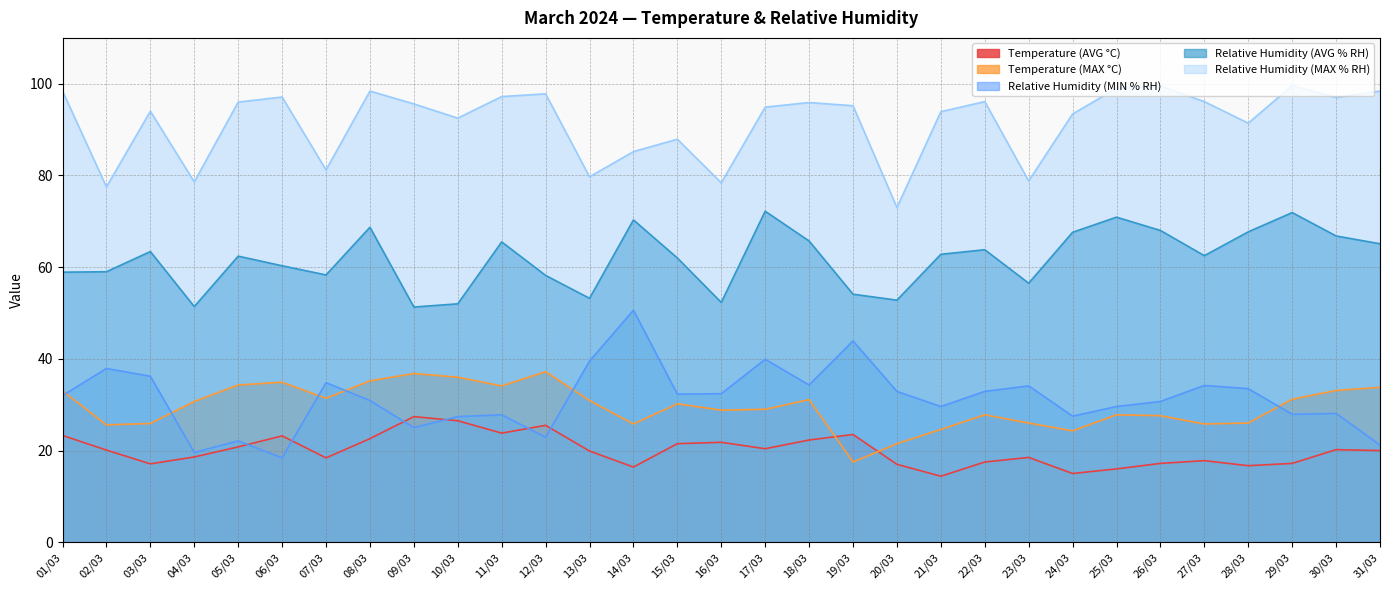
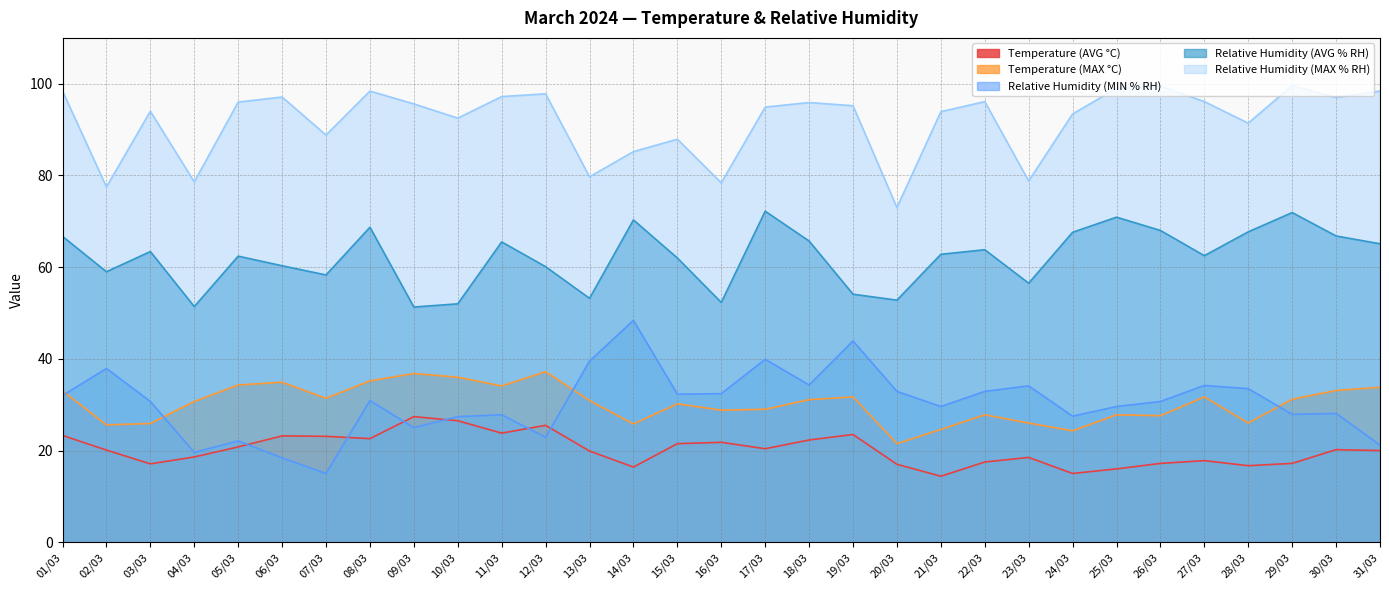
  {
    "Temperature (AVG °C)": {
      "01/03": 23,
      "02/03": 20,
      "03/03": 17,
      "04/03": 19,
      "05/03": 21,
      "06/03": 23,
-     "07/03": 18,
+     "07/03": 23,
      "08/03": 23,
      "09/03": 27,
      "10/03": 27,
      "11/03": 24,
      "12/03": 26,
      "13/03": 20,
      "14/03": 16,
      "15/03": 22,
      "16/03": 22,
      "17/03": 20,
      "18/03": 22,
      "19/03": 24,
      "20/03": 17,
      "21/03": 14,
      "22/03": 18,
      "23/03": 19,
      "24/03": 15,
      "25/03": 16,
      "26/03": 17,
      "27/03": 18,
      "28/03": 17,
      "29/03": 17,
      "30/03": 20,
      "31/03": 20
    },
    "Temperature (MAX °C)": {
      "01/03": 33,
      "02/03": 26,
      "03/03": 26,
      "04/03": 31,
      "05/03": 34,
      "06/03": 35,
      "07/03": 31,
      "08/03": 35,
      "09/03": 37,
      "10/03": 36,
      "11/03": 34,
      "12/03": 37,
      "13/03": 31,
      "14/03": 26,
      "15/03": 30,
      "16/03": 29,
      "17/03": 29,
      "18/03": 31,
-     "19/03": 18,
+     "19/03": 32,
      "20/03": 22,
      "21/03": 25,
      "22/03": 28,
      "23/03": 26,
      "24/03": 24,
      "25/03": 28,
      "26/03": 28,
-     "27/03": 26,
+     "27/03": 32,
      "28/03": 26,
      "29/03": 31,
      "30/03": 33,
      "31/03": 34
    },
    "Relative Humidity (MIN % RH)": {
      "01/03": 32,
      "02/03": 38,
-     "03/03": 36,
+     "03/03": 31,
      "04/03": 20,
      "05/03": 22,
      "06/03": 18,
-     "07/03": 35,
+     "07/03": 15,
      "08/03": 31,
      "09/03": 25,
      "10/03": 27,
      "11/03": 28,
      "12/03": 23,
      "13/03": 40,
-     "14/03": 51,
+     "14/03": 48,
      "15/03": 32,
      "16/03": 32,
      "17/03": 40,
      "18/03": 34,
      "19/03": 44,
      "20/03": 33,
      "21/03": 30,
      "22/03": 33,
      "23/03": 34,
      "24/03": 28,
      "25/03": 30,
      "26/03": 31,
      "27/03": 34,
      "28/03": 34,
      "29/03": 28,
      "30/03": 28,
      "31/03": 21
    },
    "Relative Humidity (AVG % RH)": {
-     "01/03": 59,
+     "01/03": 67,
      "02/03": 59,
      "03/03": 63,
      "04/03": 51,
      "05/03": 62,
      "06/03": 60,
      "07/03": 58,
      "08/03": 69,
      "09/03": 51,
      "10/03": 52,
      "11/03": 66,
-     "12/03": 58,
+     "12/03": 60,
      "13/03": 53,
      "14/03": 70,
      "15/03": 62,
      "16/03": 52,
      "17/03": 72,
      "18/03": 66,
      "19/03": 54,
      "20/03": 53,
      "21/03": 63,
      "22/03": 64,
      "23/03": 57,
      "24/03": 68,
      "25/03": 71,
      "26/03": 68,
      "27/03": 63,
      "28/03": 68,
      "29/03": 72,
      "30/03": 67,
      "31/03": 65
    },
    "Relative Humidity (MAX % RH)": {
      "01/03": 98,
      "02/03": 78,
      "03/03": 94,
      "04/03": 79,
      "05/03": 96,
      "06/03": 97,
-     "07/03": 81,
+     "07/03": 89,
      "08/03": 98,
      "09/03": 96,
      "10/03": 93,
      "11/03": 97,
      "12/03": 98,
      "13/03": 80,
      "14/03": 85,
      "15/03": 88,
      "16/03": 78,
      "17/03": 95,
      "18/03": 96,
      "19/03": 95,
      "20/03": 73,
      "21/03": 94,
      "22/03": 96,
      "23/03": 79,
      "24/03": 93,
      "27/03": 96,
      "28/03": 91,
      "30/03": 97,
      "31/03": 98
    }
  }
